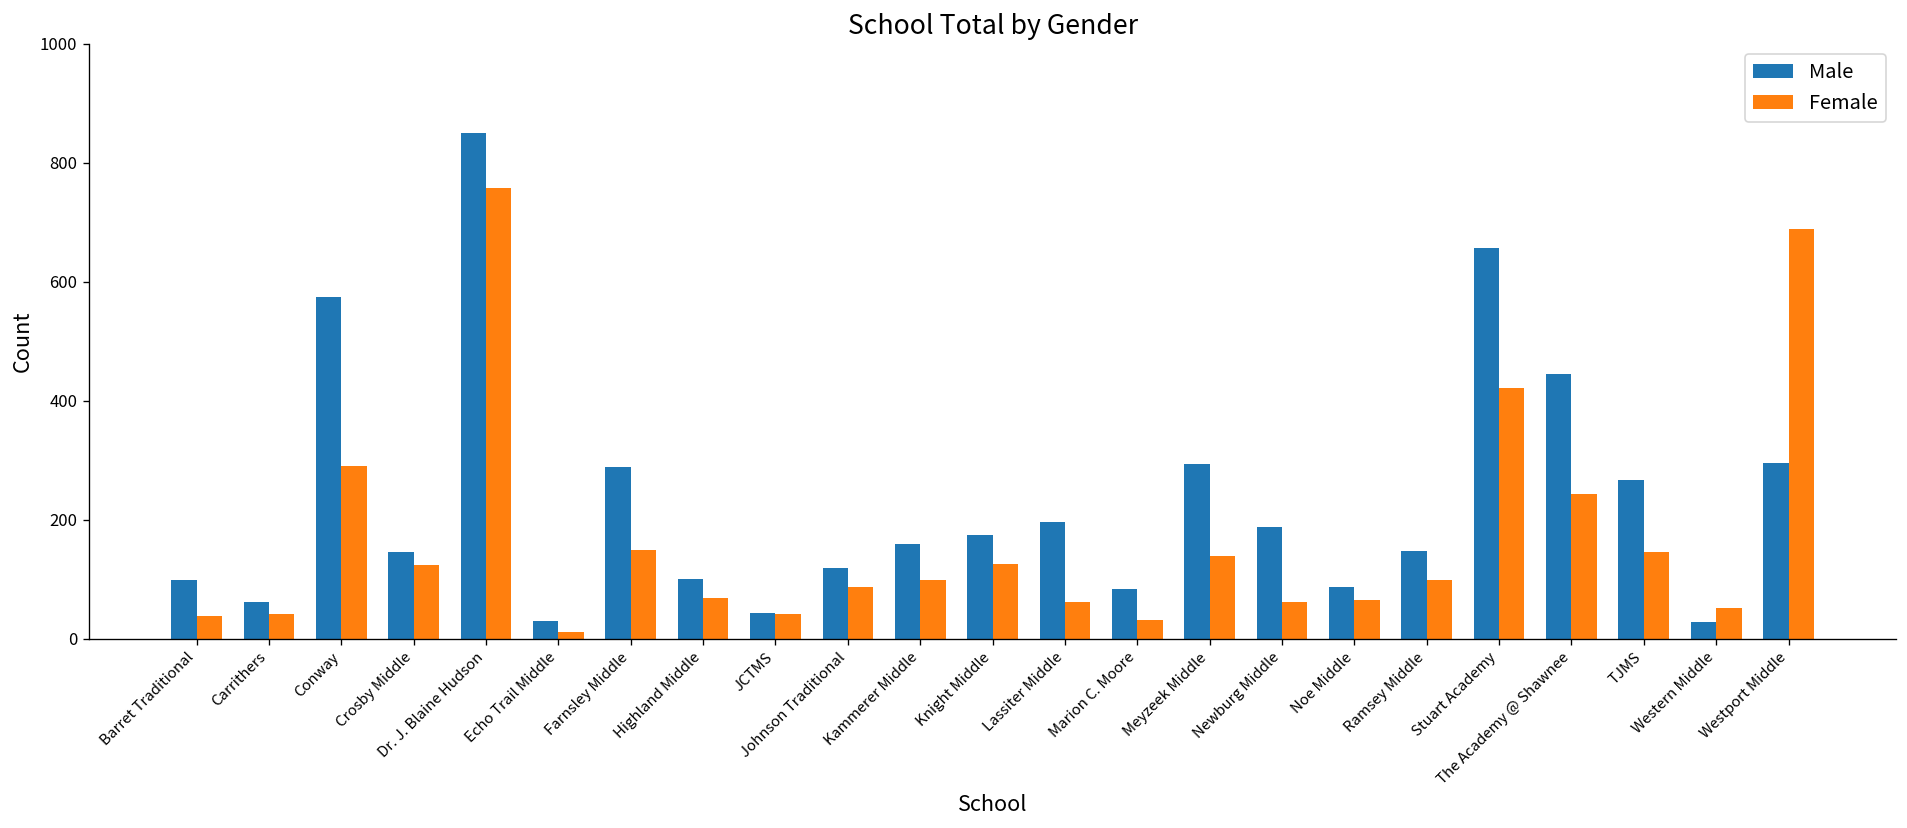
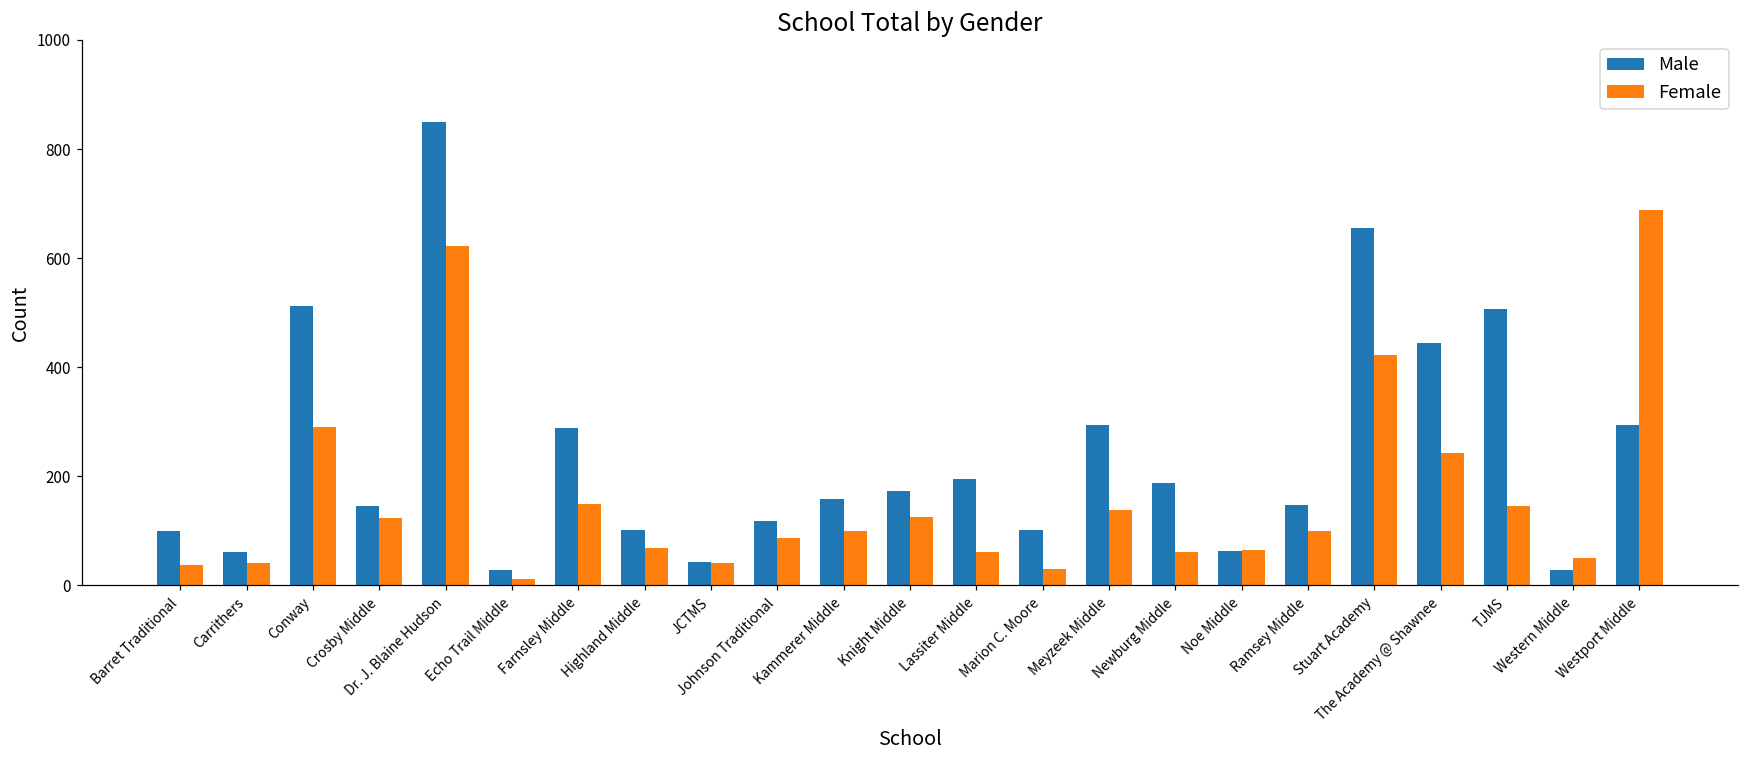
  {
    "Male": {
      "Barret Traditional": 100,
      "Carrithers": 60,
-     "Conway": 570,
+     "Conway": 510,
      "Crosby Middle": 150,
      "Dr. J. Blaine Hudson": 850,
      "Echo Trail Middle": 30,
      "Farnsley Middle": 290,
      "Highland Middle": 100,
      "JCTMS": 40,
      "Johnson Traditional": 120,
      "Kammerer Middle": 160,
      "Knight Middle": 170,
      "Lassiter Middle": 200,
-     "Marion C. Moore": 80,
+     "Marion C. Moore": 100,
      "Meyzeek Middle": 290,
      "Newburg Middle": 190,
-     "Noe Middle": 90,
+     "Noe Middle": 60,
      "Ramsey Middle": 150,
      "Stuart Academy": 660,
      "The Academy @ Shawnee": 440,
-     "TJMS": 270,
+     "TJMS": 510,
      "Western Middle": 30,
      "Westport Middle": 300
    },
    "Female": {
      "Barret Traditional": 40,
      "Carrithers": 40,
      "Conway": 290,
      "Crosby Middle": 120,
-     "Dr. J. Blaine Hudson": 760,
+     "Dr. J. Blaine Hudson": 620,
      "Echo Trail Middle": 10,
      "Farnsley Middle": 150,
      "Highland Middle": 70,
      "JCTMS": 40,
      "Johnson Traditional": 90,
      "Kammerer Middle": 100,
      "Knight Middle": 130,
      "Lassiter Middle": 60,
      "Marion C. Moore": 30,
      "Meyzeek Middle": 140,
      "Newburg Middle": 60,
      "Noe Middle": 70,
      "Ramsey Middle": 100,
      "Stuart Academy": 420,
      "The Academy @ Shawnee": 240,
      "TJMS": 150,
      "Western Middle": 50,
      "Westport Middle": 690
    }
  }
